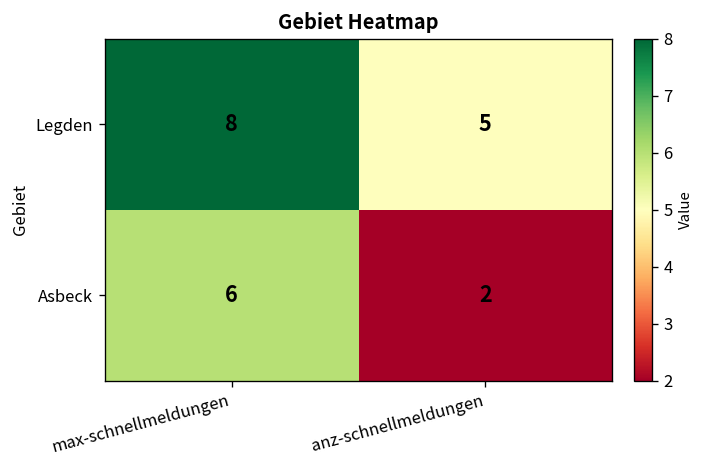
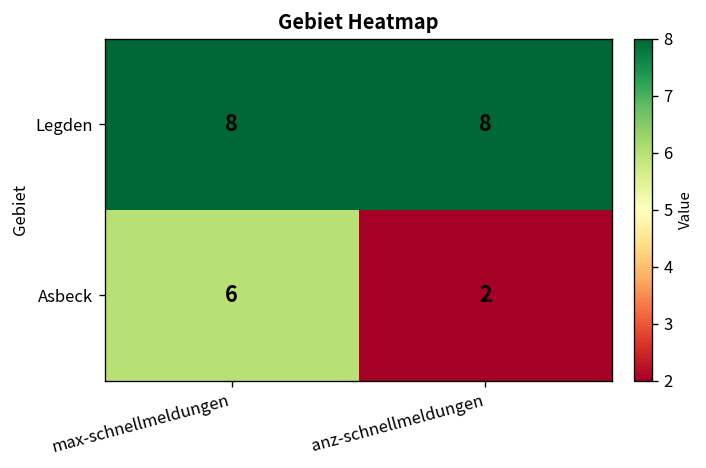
  {
    "Legden": {
      "max-schnellmeldungen": 8,
-     "anz-schnellmeldungen": 5
+     "anz-schnellmeldungen": 8
    },
    "Asbeck": {
      "max-schnellmeldungen": 6,
      "anz-schnellmeldungen": 2
    }
  }
